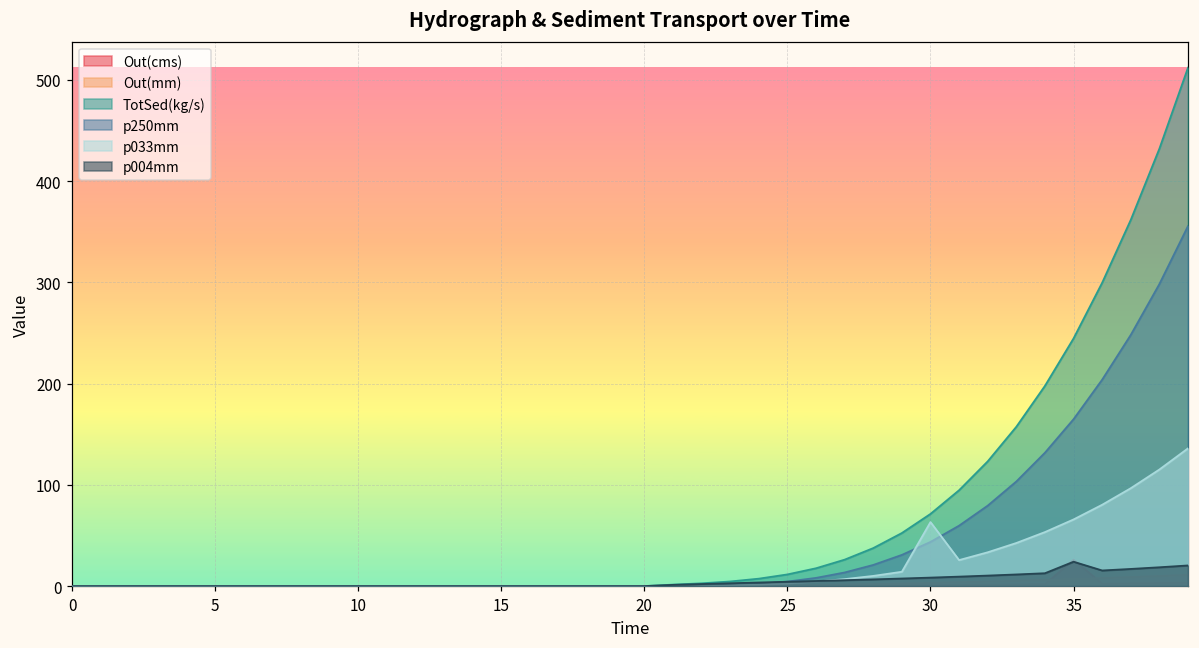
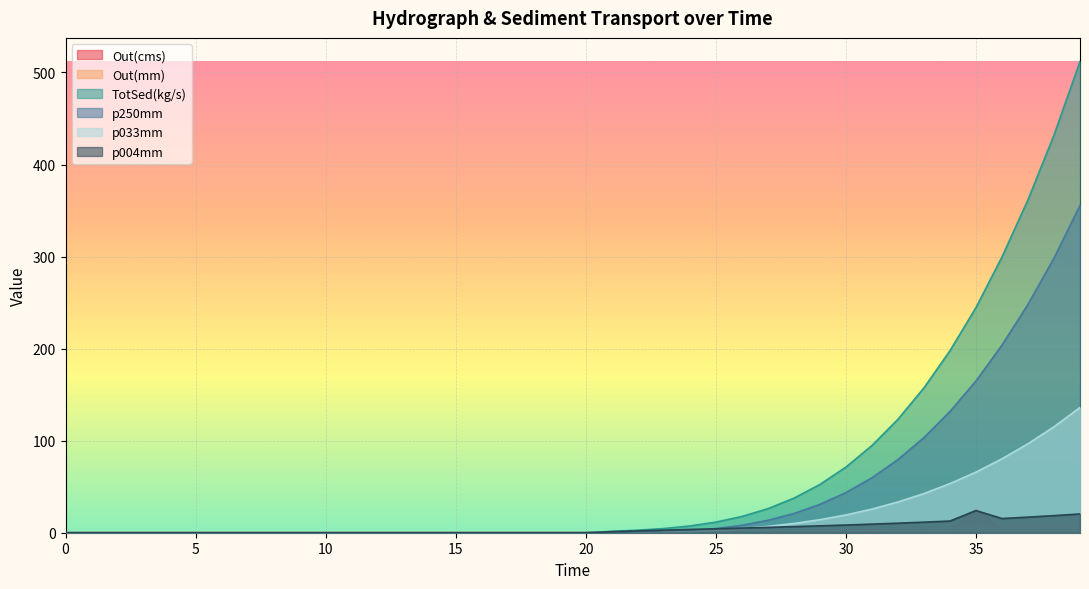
  {
    "Out(mm)": {
      "35": 10
    },
    "p033mm": {
-     "30": 60,
+     "30": 20,
      "35": 70
    },
    "p004mm": {
      "30": 10
    }
  }
